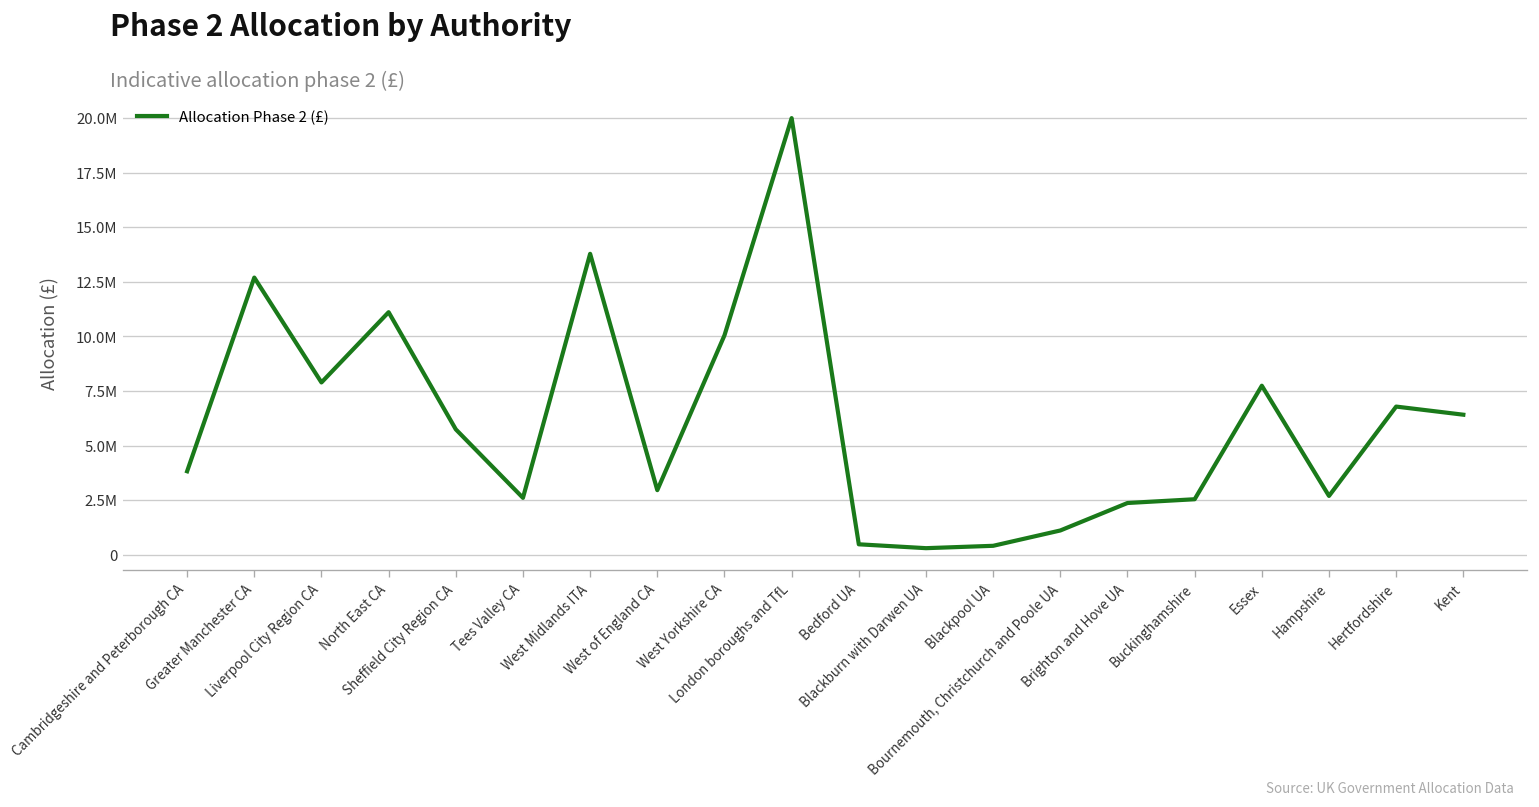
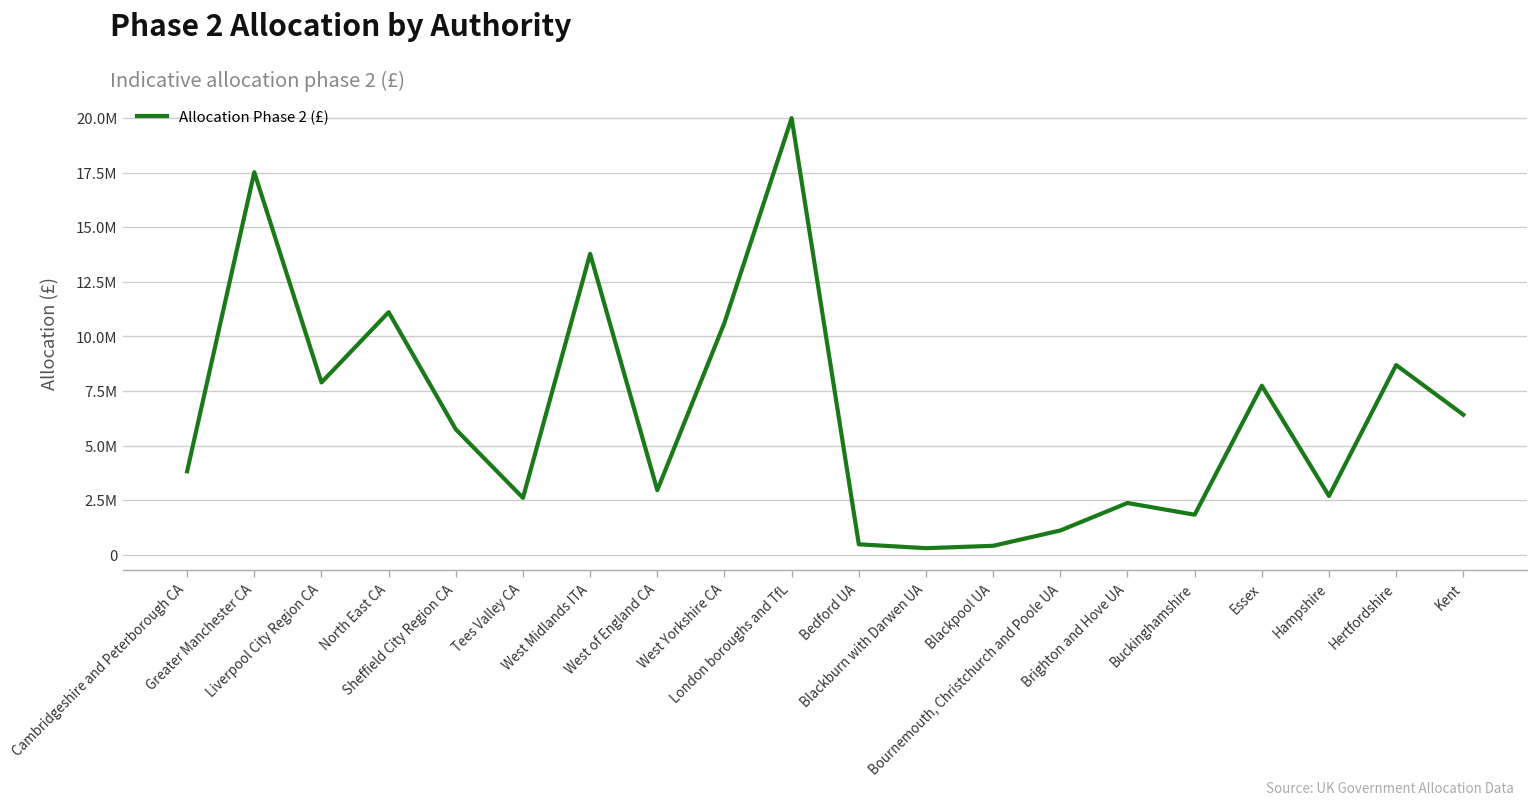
  {
    "Cambridgeshire and Peterborough CA": 3800000,
-   "Greater Manchester CA": 12700000,
+   "Greater Manchester CA": 17500000,
    "Liverpool City Region CA": 7900000,
    "North East CA": 11100000,
    "Sheffield City Region CA": 5700000,
    "Tees Valley CA": 2600000,
    "West Midlands ITA": 13800000,
    "West of England CA": 3000000,
-   "West Yorkshire CA": 10100000,
+   "West Yorkshire CA": 10600000,
    "London boroughs and TfL": 20000000,
    "Bedford UA": 500000,
    "Blackburn with Darwen UA": 300000,
    "Blackpool UA": 400000,
    "Bournemouth, Christchurch and Poole UA": 1100000,
    "Brighton and Hove UA": 2400000,
-   "Buckinghamshire": 2500000,
+   "Buckinghamshire": 1800000,
    "Essex": 7700000,
    "Hampshire": 2700000,
-   "Hertfordshire": 6800000,
+   "Hertfordshire": 8700000,
    "Kent": 6400000
  }
